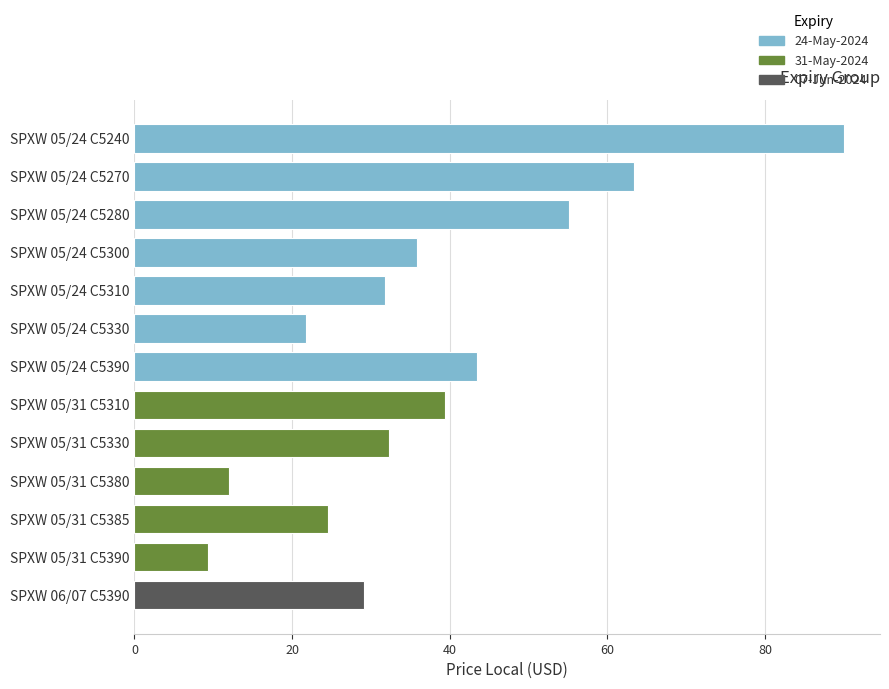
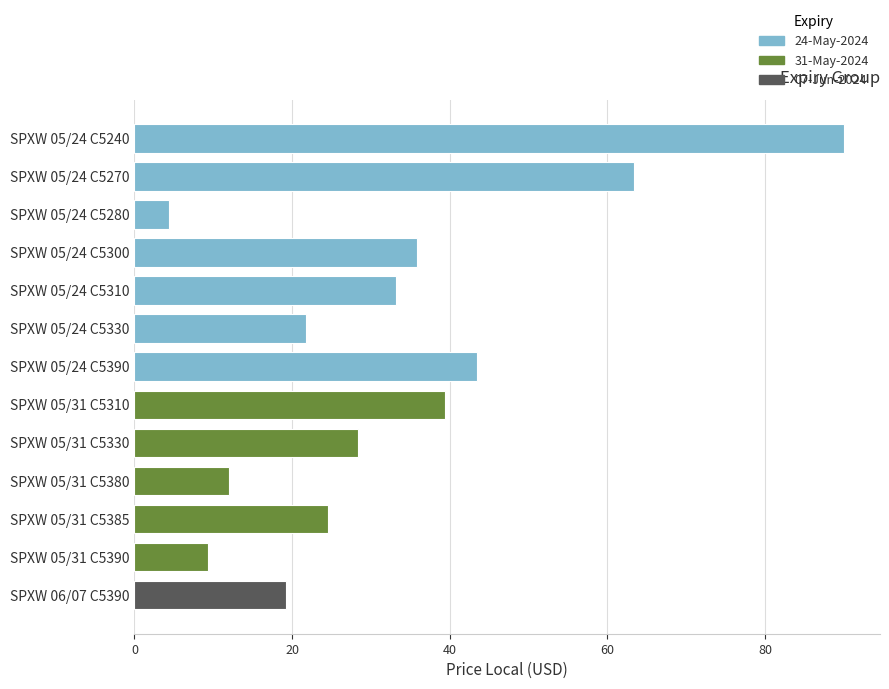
  {
    "SPXW 05/24 C5240": 90,
    "SPXW 05/24 C5270": 63,
-   "SPXW 05/24 C5280": 55,
+   "SPXW 05/24 C5280": 4,
    "SPXW 05/24 C5300": 36,
-   "SPXW 05/24 C5310": 32,
+   "SPXW 05/24 C5310": 33,
    "SPXW 05/24 C5330": 22,
    "SPXW 05/24 C5390": 43,
    "SPXW 05/31 C5310": 39,
-   "SPXW 05/31 C5330": 32,
+   "SPXW 05/31 C5330": 28,
    "SPXW 05/31 C5380": 12,
    "SPXW 05/31 C5385": 25,
    "SPXW 05/31 C5390": 9,
-   "SPXW 06/07 C5390": 29
+   "SPXW 06/07 C5390": 19
  }
